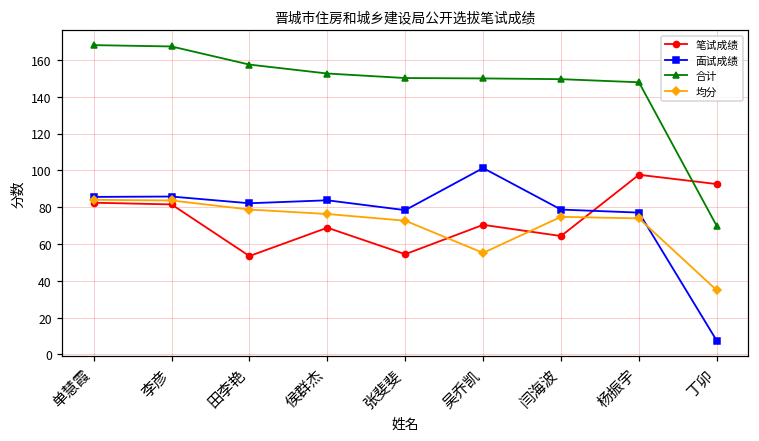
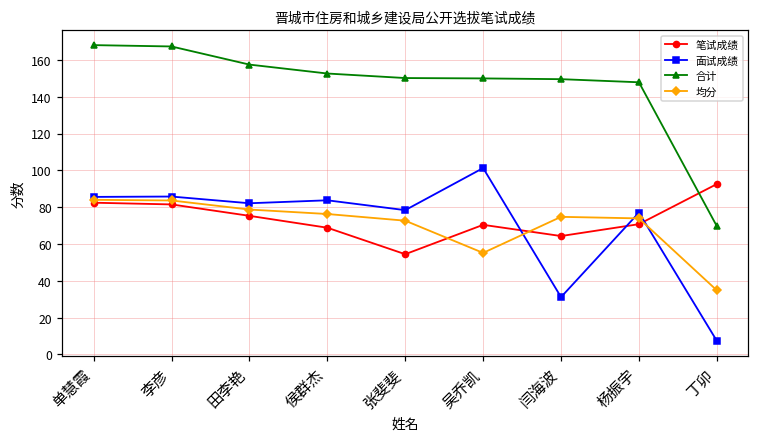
  {
    "笔试成绩": {
      "单慧霞": 82,
      "李彦": 82,
-     "田李艳": 53,
+     "田李艳": 75,
      "侯群杰": 69,
      "张斐斐": 54,
      "吴乔凯": 70,
      "闫海波": 64,
-     "杨振宇": 98,
+     "杨振宇": 71,
      "丁卯": 93
    },
    "面试成绩": {
      "单慧霞": 86,
      "李彦": 86,
      "田李艳": 82,
      "侯群杰": 84,
      "张斐斐": 78,
      "吴乔凯": 101,
-     "闫海波": 79,
+     "闫海波": 31,
      "杨振宇": 77,
      "丁卯": 7
    },
    "合计": {
      "单慧霞": 168,
      "李彦": 167,
      "田李艳": 158,
      "侯群杰": 153,
      "张斐斐": 150,
      "吴乔凯": 150,
      "闫海波": 150,
      "杨振宇": 148,
      "丁卯": 70
    },
    "均分": {
      "单慧霞": 84,
      "李彦": 84,
      "田李艳": 79,
      "侯群杰": 76,
      "张斐斐": 73,
      "吴乔凯": 55,
      "闫海波": 75,
      "杨振宇": 74,
      "丁卯": 35
    }
  }
